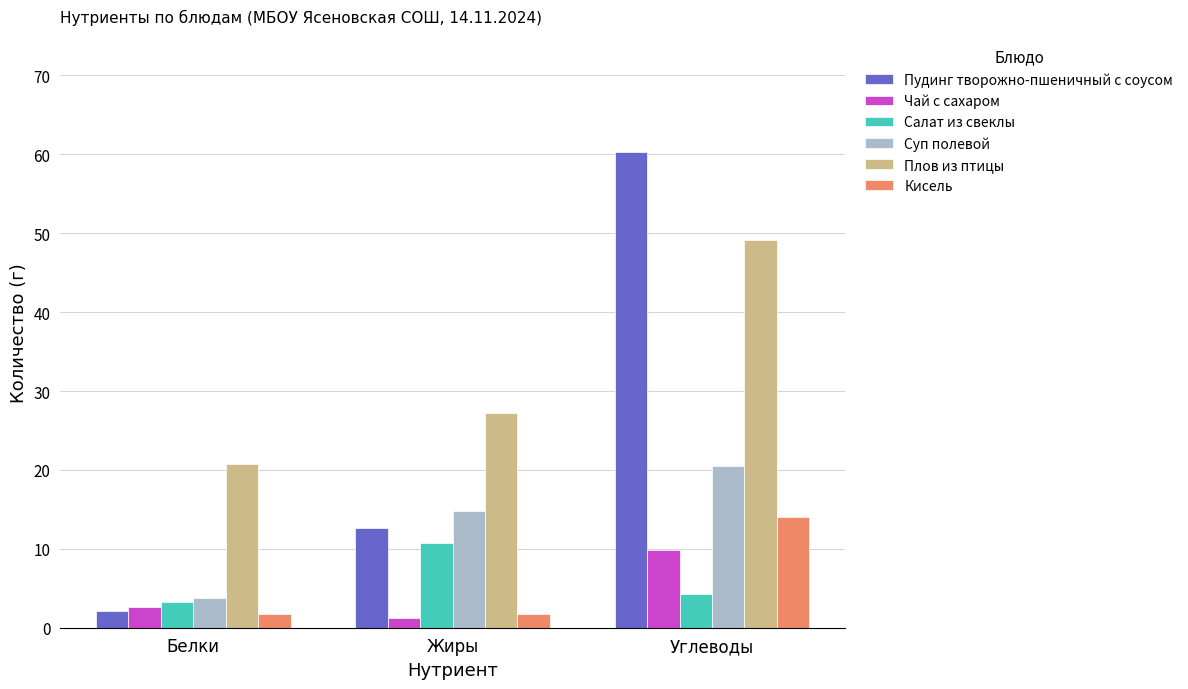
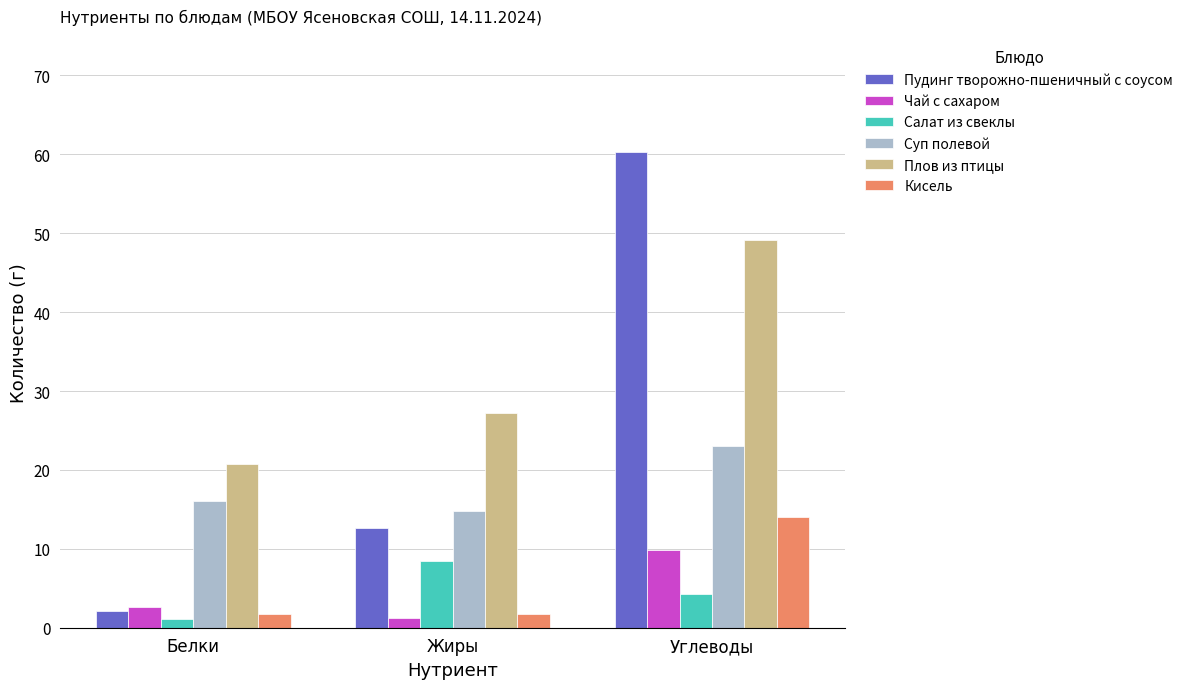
  {
    "Пудинг творожно-пшеничный с соусом": {
      "Белки": 2,
      "Жиры": 13,
      "Углеводы": 60
    },
    "Чай с сахаром": {
      "Белки": 3,
      "Жиры": 1,
      "Углеводы": 10
    },
    "Салат из свеклы": {
-     "Белки": 3,
-     "Жиры": 11,
+     "Белки": 1,
+     "Жиры": 9,
      "Углеводы": 4
    },
    "Суп полевой": {
-     "Белки": 4,
+     "Белки": 16,
      "Жиры": 15,
-     "Углеводы": 21
+     "Углеводы": 23
    },
    "Плов из птицы": {
      "Белки": 21,
      "Жиры": 27,
      "Углеводы": 49
    },
    "Кисель": {
      "Белки": 2,
      "Жиры": 2,
      "Углеводы": 14
    }
  }
